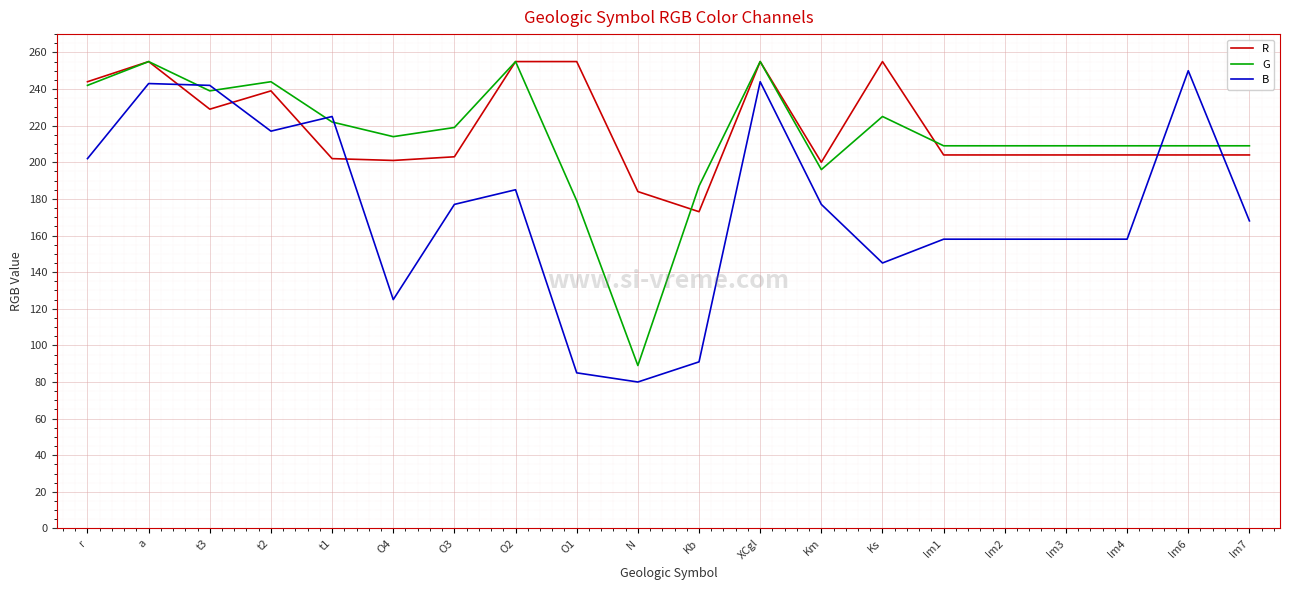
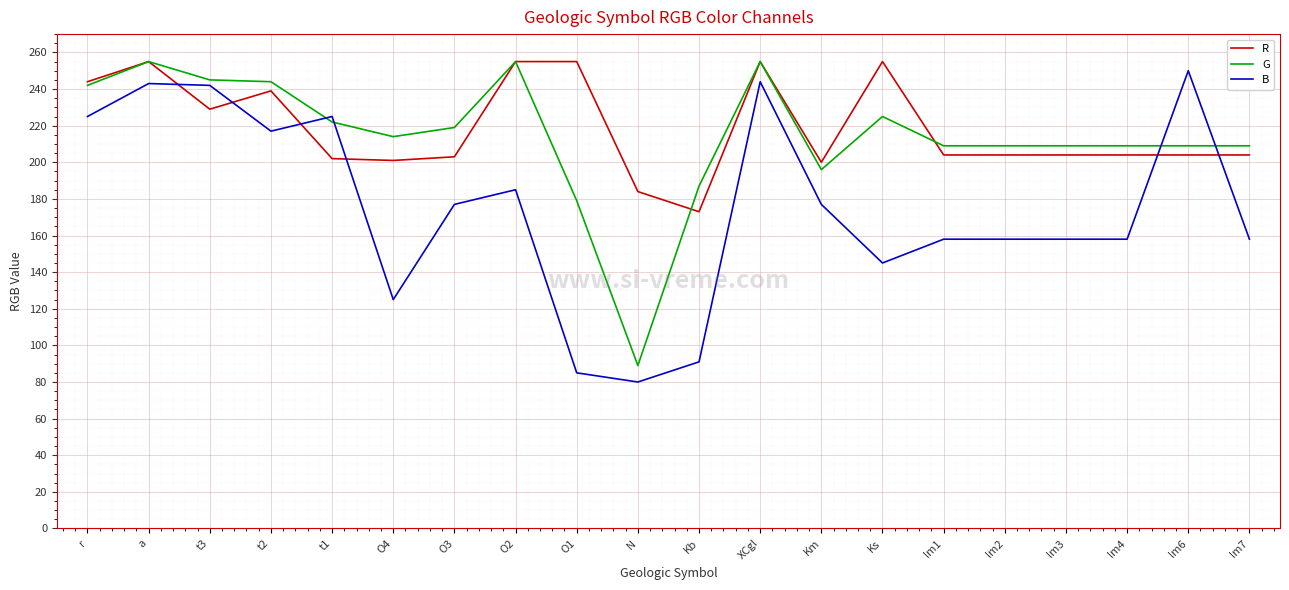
  {
    "R": {
      "r": 244,
      "t3": 229,
      "t2": 239,
      "t1": 202,
      "O4": 201,
      "O3": 203,
      "O1": 255,
      "N": 184,
      "Kb": 173,
      "Km": 200,
      "Ks": 255,
      "lm1": 204,
      "lm2": 204,
      "lm3": 204,
      "lm4": 204,
      "lm6": 204,
      "lm7": 204
    },
    "G": {
      "r": 242,
-     "t3": 239,
+     "t3": 245,
      "t2": 244,
      "t1": 222,
      "O4": 214,
      "O3": 219,
      "O1": 179,
      "N": 89,
      "Kb": 187,
      "Km": 196,
      "Ks": 225,
      "lm1": 209,
      "lm2": 209,
      "lm3": 209,
      "lm4": 209,
      "lm6": 209,
      "lm7": 209
    },
    "B": {
-     "r": 202,
+     "r": 225,
      "a": 243,
      "t3": 242,
      "t2": 217,
      "t1": 225,
      "O4": 125,
      "O3": 177,
      "O2": 185,
      "O1": 85,
      "N": 80,
      "Kb": 91,
      "XCgl": 244,
      "Km": 177,
      "Ks": 145,
      "lm1": 158,
      "lm2": 158,
      "lm3": 158,
      "lm4": 158,
      "lm6": 250,
-     "lm7": 168
+     "lm7": 158
    }
  }
